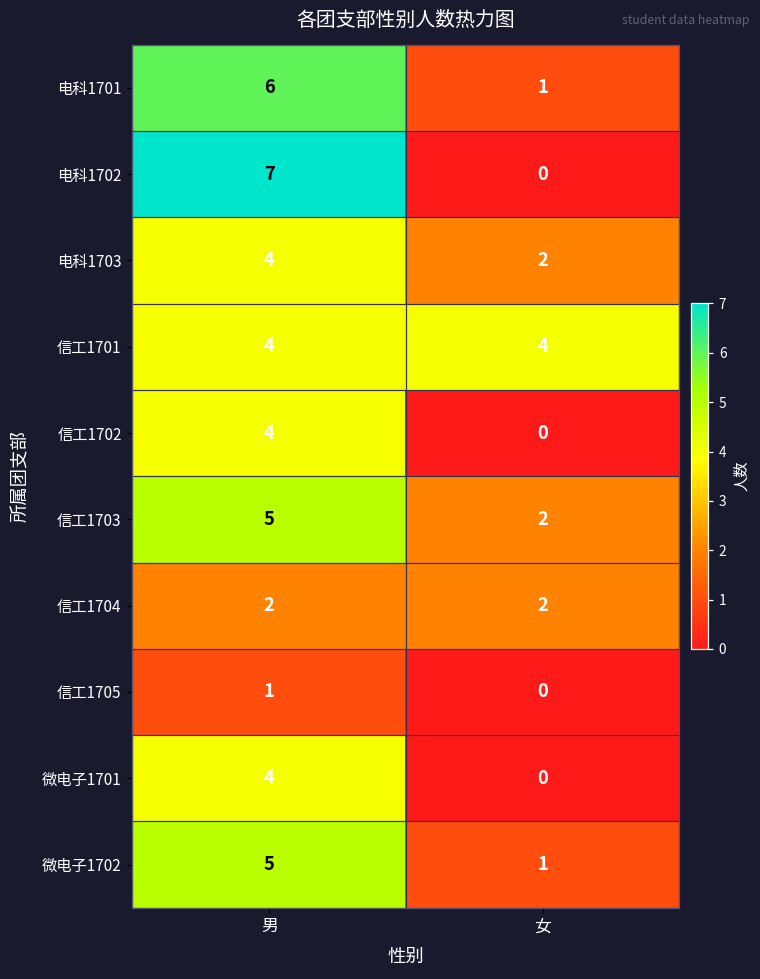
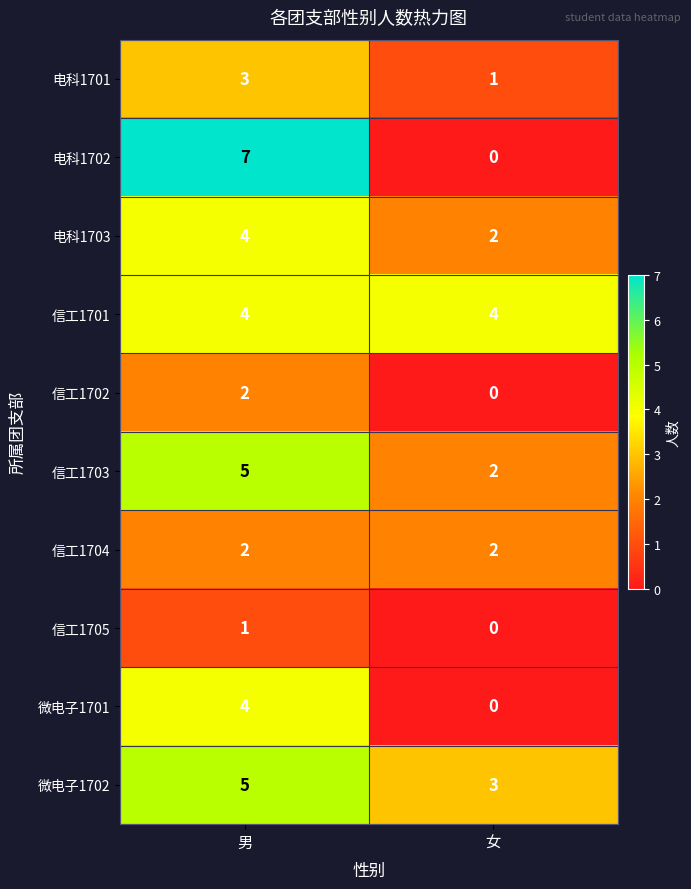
  {
    "电科1701": {
-     "男": 6,
+     "男": 3,
      "女": 1
    },
    "电科1702": {
      "男": 7,
      "女": 0
    },
    "电科1703": {
      "男": 4,
      "女": 2
    },
    "信工1701": {
      "男": 4,
      "女": 4
    },
    "信工1702": {
-     "男": 4,
+     "男": 2,
      "女": 0
    },
    "信工1703": {
      "男": 5,
      "女": 2
    },
    "信工1704": {
      "男": 2,
      "女": 2
    },
    "信工1705": {
      "男": 1,
      "女": 0
    },
    "微电子1701": {
      "男": 4,
      "女": 0
    },
    "微电子1702": {
      "男": 5,
-     "女": 1
+     "女": 3
    }
  }
